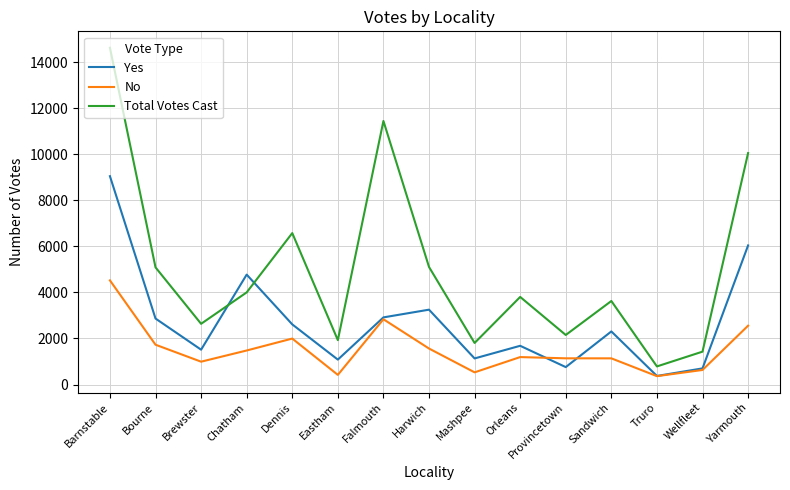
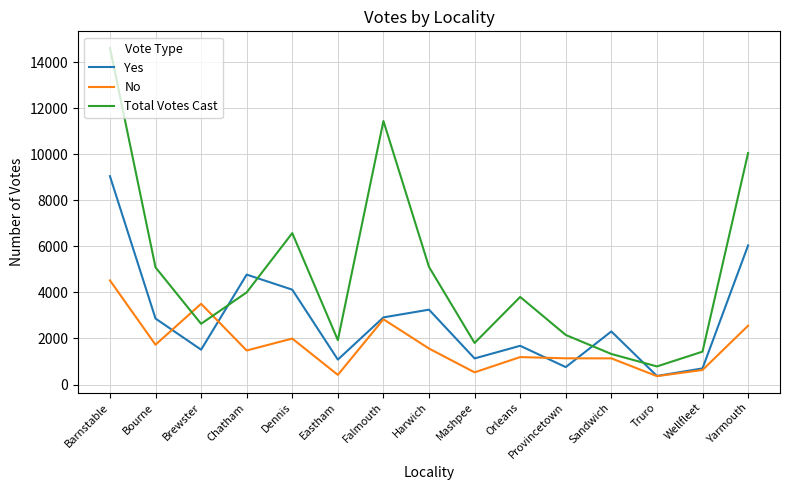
  {
    "Yes": {
      "Barnstable": 9000,
      "Bourne": 2900,
      "Brewster": 1500,
      "Chatham": 4800,
-     "Dennis": 2600,
+     "Dennis": 4100,
      "Eastham": 1100,
      "Harwich": 3300,
      "Mashpee": 1100,
      "Orleans": 1700,
      "Provincetown": 800,
      "Sandwich": 2300,
      "Yarmouth": 6000
    },
    "No": {
      "Barnstable": 4500,
      "Bourne": 1700,
-     "Brewster": 1000,
+     "Brewster": 3500,
      "Chatham": 1500,
      "Dennis": 2000,
      "Eastham": 400,
      "Harwich": 1600,
      "Mashpee": 500,
      "Orleans": 1200,
      "Provincetown": 1100,
      "Sandwich": 1100,
      "Yarmouth": 2600
    },
    "Total Votes Cast": {
      "Bourne": 5100,
      "Brewster": 2600,
      "Chatham": 4000,
      "Dennis": 6600,
      "Eastham": 1900,
      "Falmouth": 11400,
      "Harwich": 5100,
      "Mashpee": 1800,
      "Orleans": 3800,
      "Provincetown": 2200,
-     "Sandwich": 3600,
+     "Sandwich": 1300,
      "Truro": 800,
      "Wellfleet": 1400,
      "Yarmouth": 10100
    }
  }
